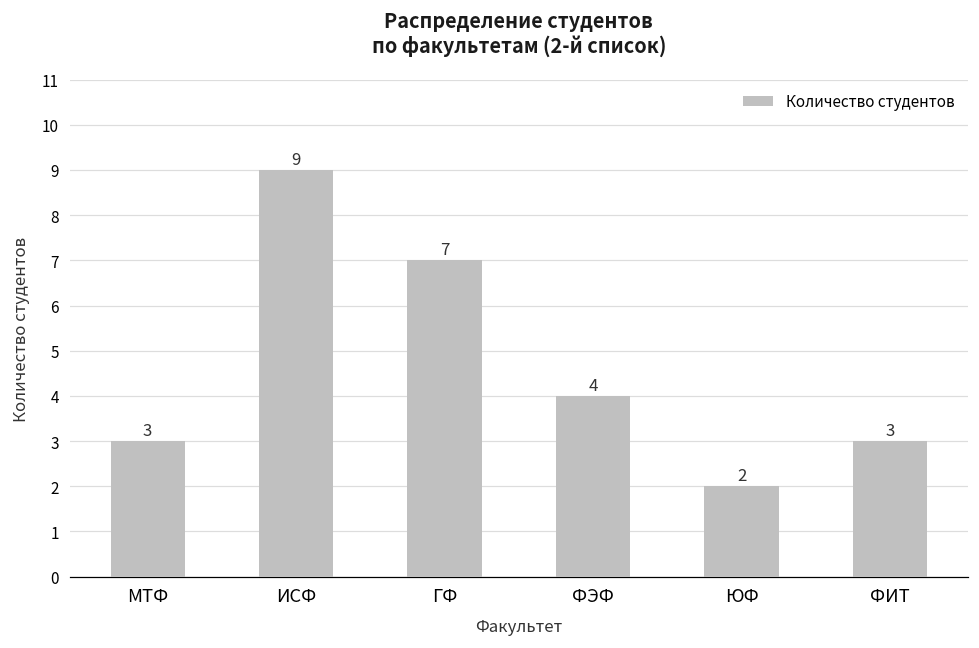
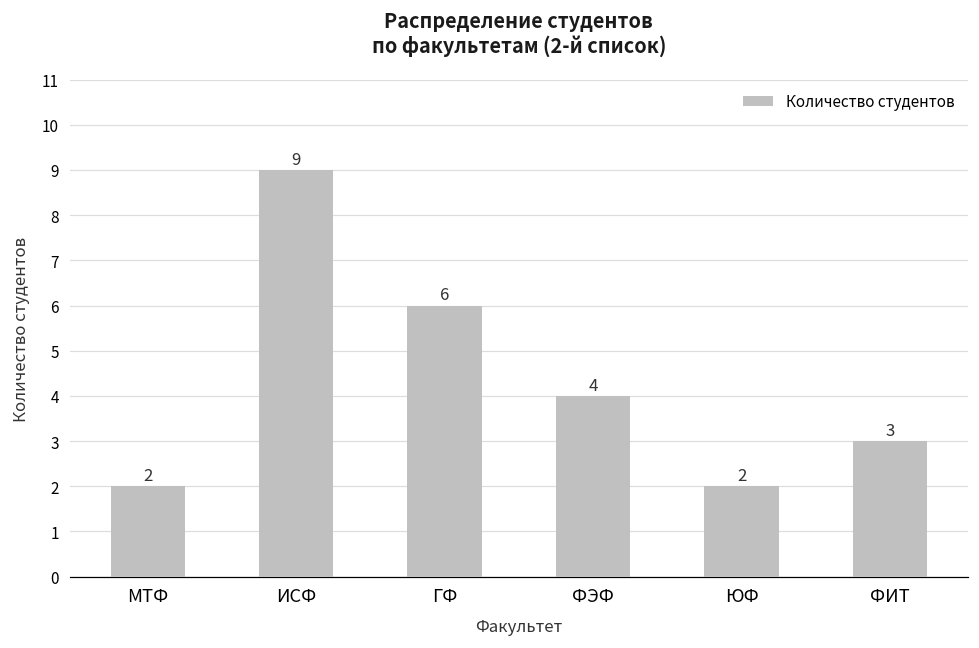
  {
-   "МТФ": 3,
+   "МТФ": 2,
    "ИСФ": 9,
-   "ГФ": 7,
+   "ГФ": 6,
    "ФЭФ": 4,
    "ЮФ": 2,
    "ФИТ": 3
  }
